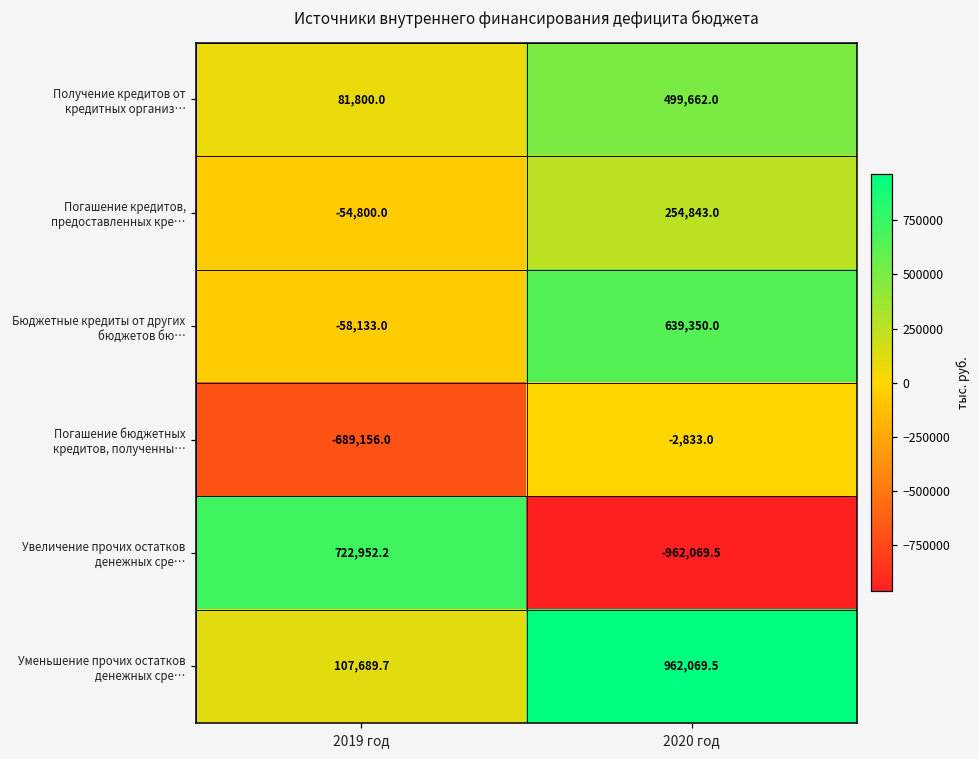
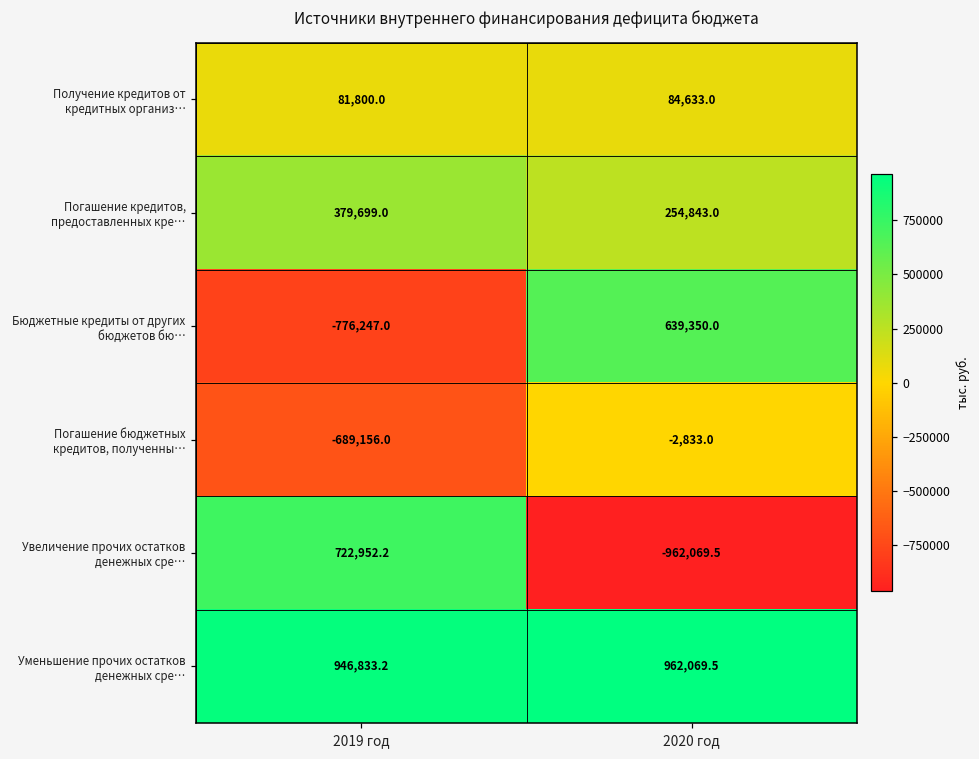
  {
    "Получение кредитов от кредитных организ…": {
      "2019 год": "81,800.0",
-     "2020 год": "499,662.0"
+     "2020 год": "84,633.0"
    },
    "Погашение кредитов, предоставленных кре…": {
-     "2019 год": "-54,800.0",
+     "2019 год": "379,699.0",
      "2020 год": "254,843.0"
    },
    "Бюджетные кредиты от других бюджетов бю…": {
-     "2019 год": "-58,133.0",
+     "2019 год": "-776,247.0",
      "2020 год": "639,350.0"
    },
    "Погашение бюджетных кредитов, полученны…": {
      "2019 год": "-689,156.0",
      "2020 год": "-2,833.0"
    },
    "Увеличение прочих остатков денежных сре…": {
      "2019 год": "722,952.2",
      "2020 год": "-962,069.5"
    },
    "Уменьшение прочих остатков денежных сре…": {
-     "2019 год": "107,689.7",
+     "2019 год": "946,833.2",
      "2020 год": "962,069.5"
    }
  }
